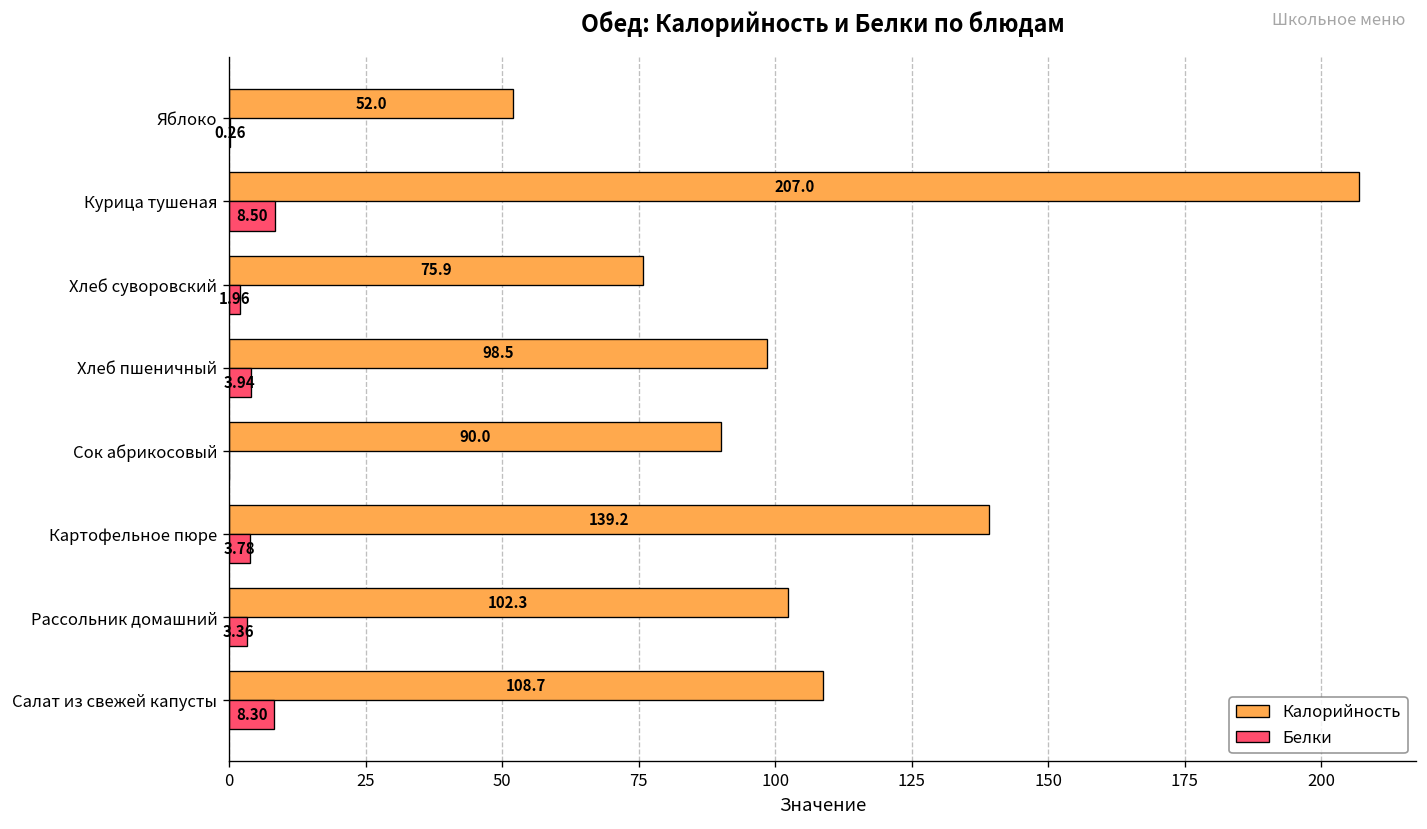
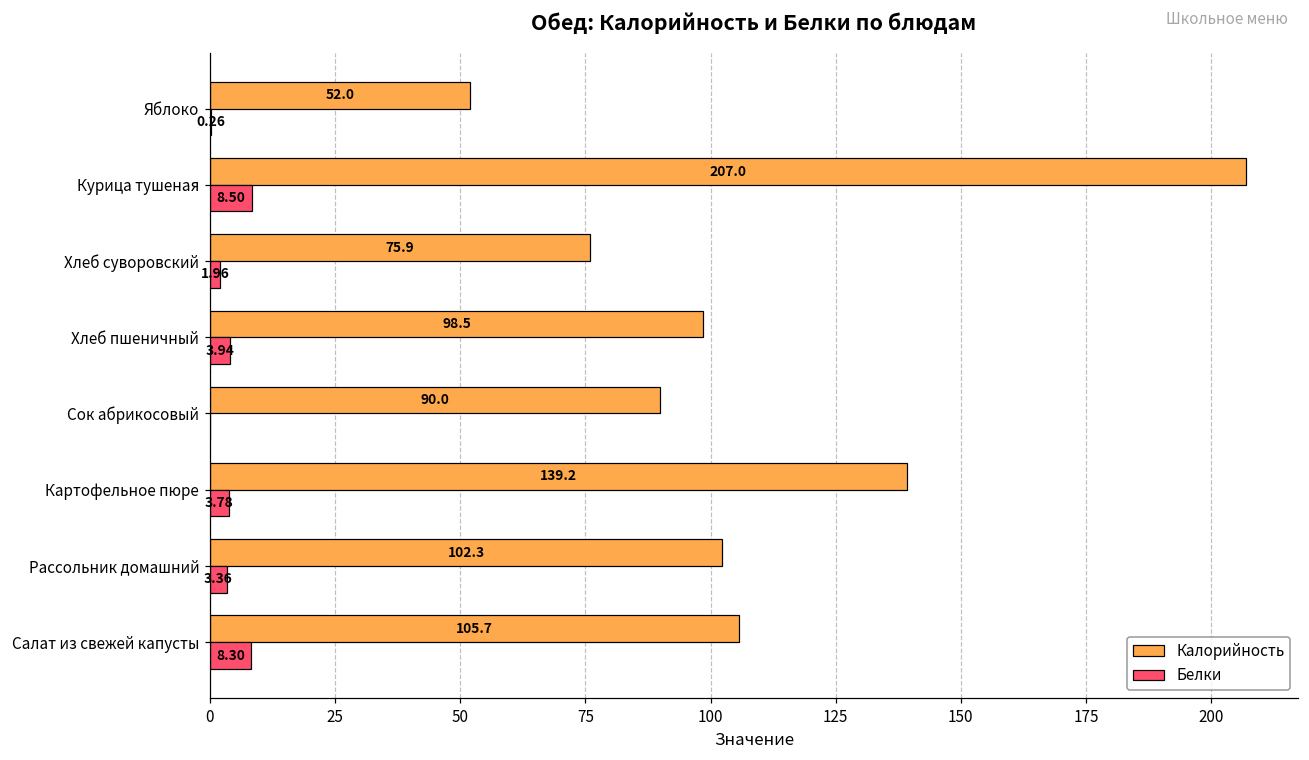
  {
    "Калорийность": {
      "Яблоко": 52.0,
      "Курица тушеная": 207.0,
      "Хлеб суворовский": 75.9,
      "Хлеб пшеничный": 98.5,
      "Сок абрикосовый": 90.0,
      "Картофельное пюре": 139.2,
      "Рассольник домашний": 102.3,
-     "Салат из свежей капусты": 108.7
+     "Салат из свежей капусты": 105.7
    },
    "Белки": {
      "Яблоко": 0.26,
      "Курица тушеная": 8.50,
      "Хлеб суворовский": 1.96,
      "Хлеб пшеничный": 3.94,
      "Картофельное пюре": 3.78,
      "Рассольник домашний": 3.36,
      "Салат из свежей капусты": 8.30
    }
  }
